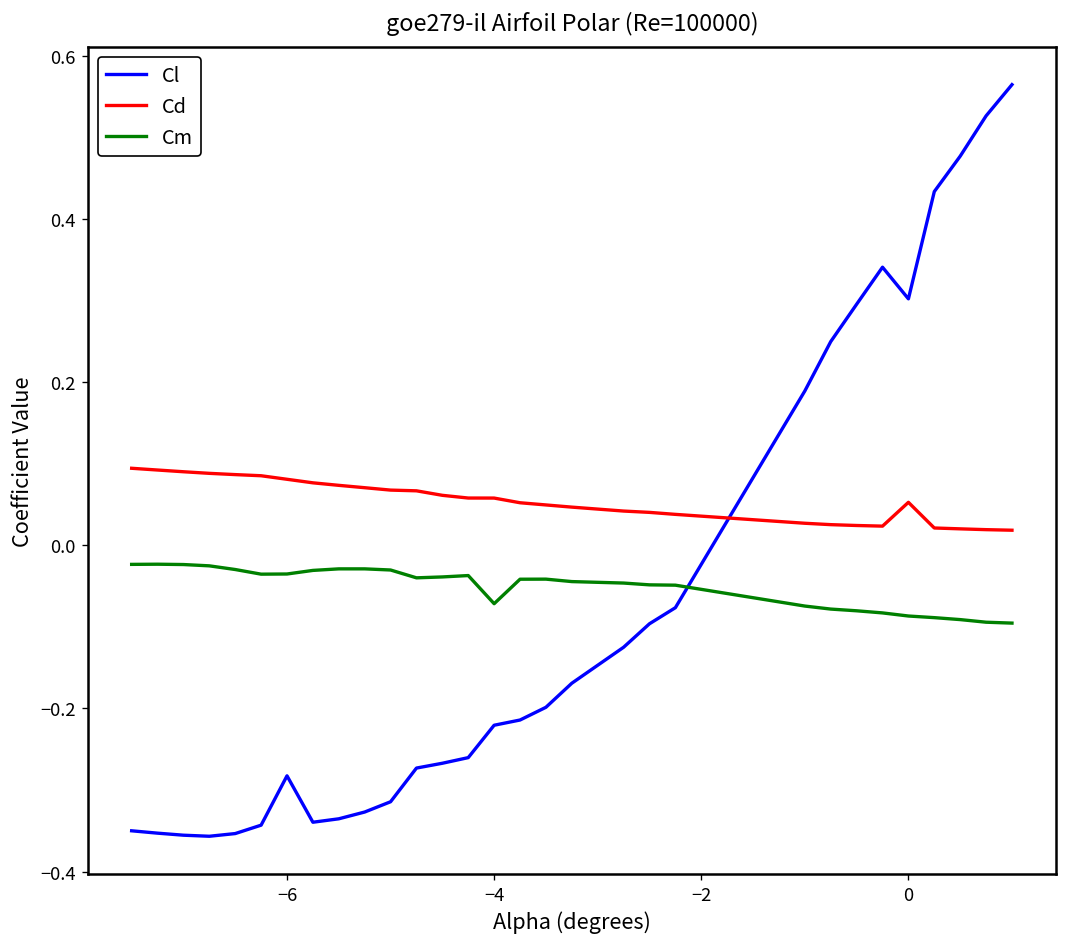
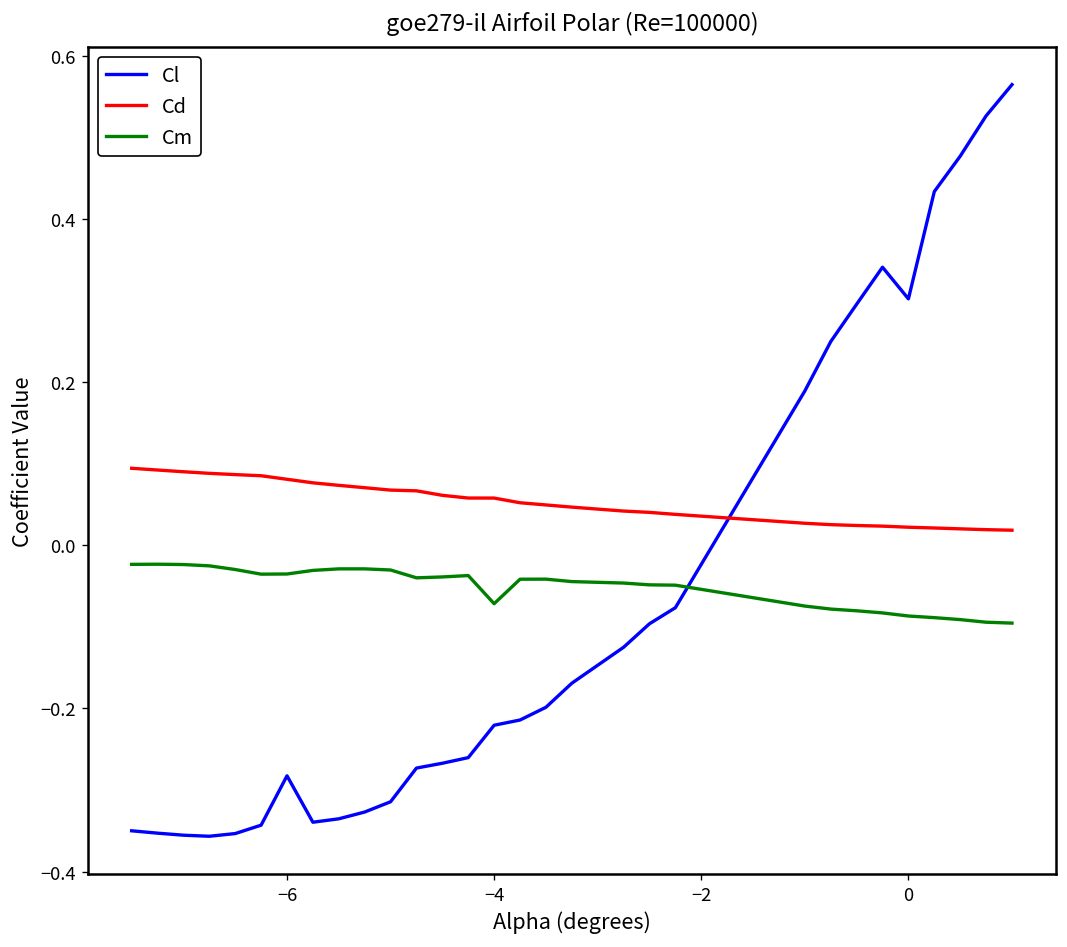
  {
    "Cl": {
      "−6": -0.28,
      "−4": -0.22,
      "0": 0.30
    },
    "Cd": {
      "−6": 0.08,
      "−4": 0.06,
-     "0": 0.05
+     "0": 0.02
    },
    "Cm": {
      "−6": -0.04,
      "−4": -0.07,
      "0": -0.09
    }
  }
